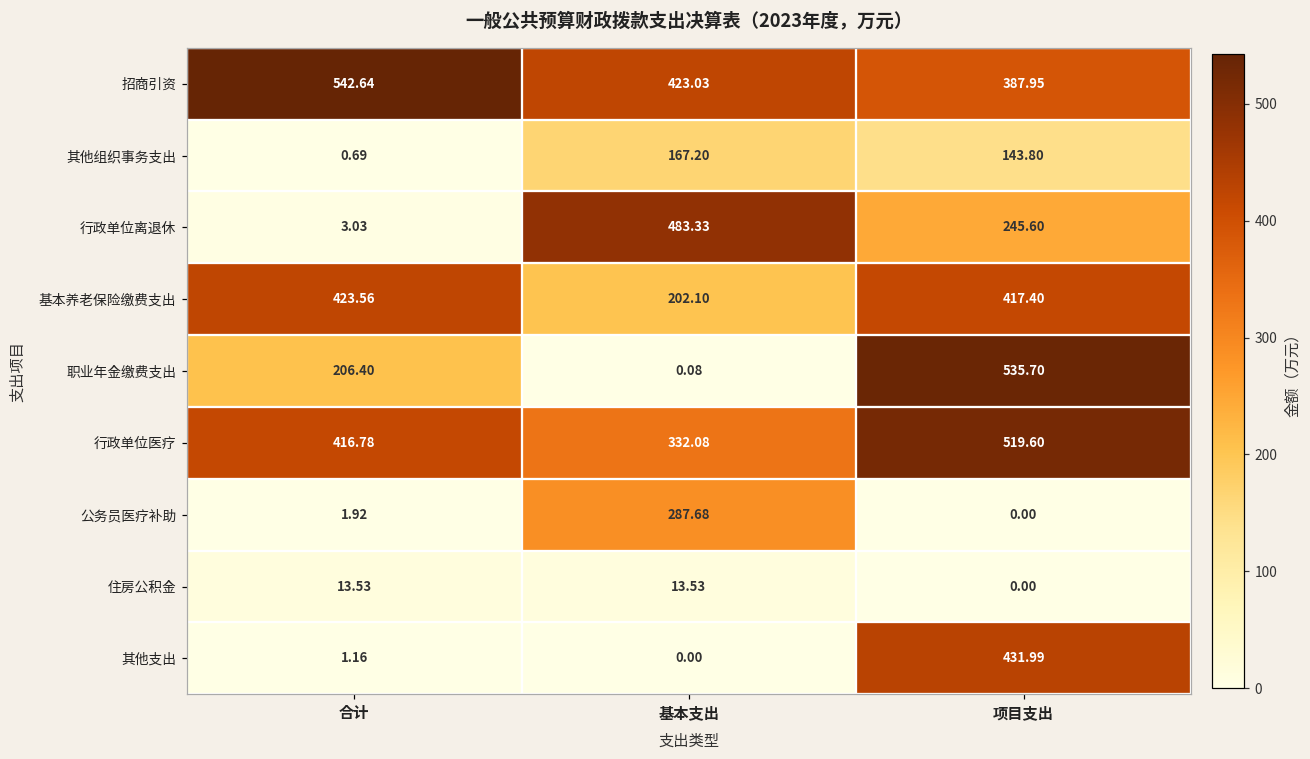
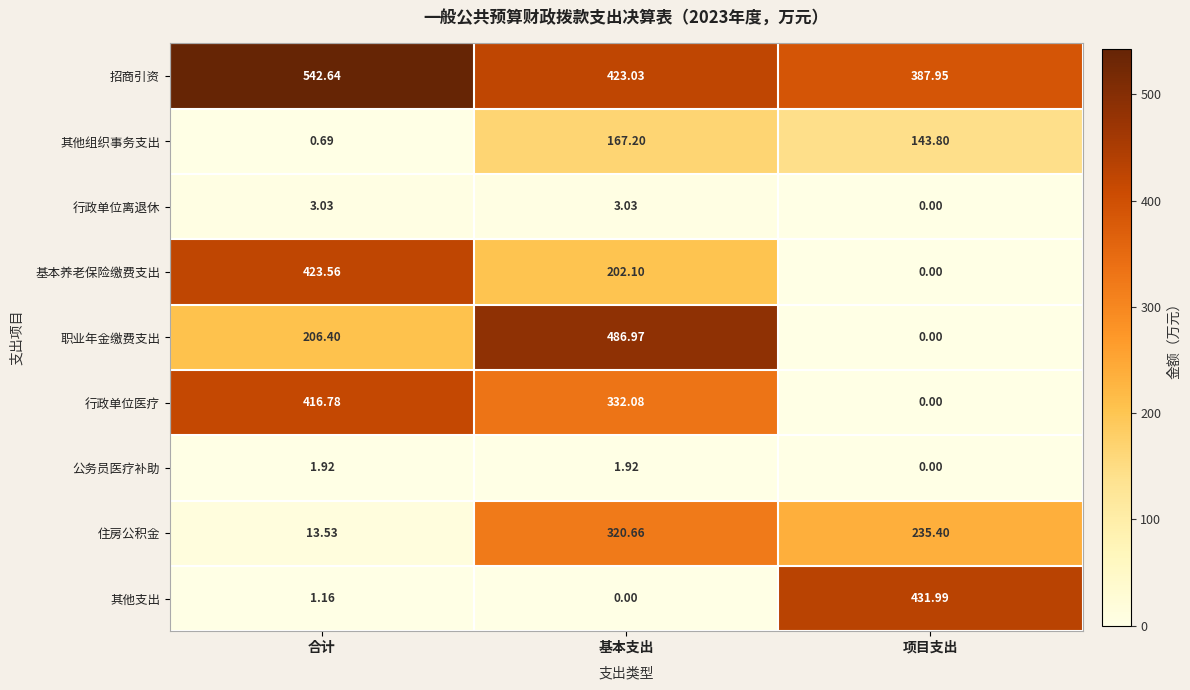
  {
    "招商引资": {
      "合计": 542.64,
      "基本支出": 423.03,
      "项目支出": 387.95
    },
    "其他组织事务支出": {
      "合计": 0.69,
      "基本支出": 167.20,
      "项目支出": 143.80
    },
    "行政单位离退休": {
      "合计": 3.03,
-     "基本支出": 483.33,
-     "项目支出": 245.60
+     "基本支出": 3.03,
+     "项目支出": 0.00
    },
    "基本养老保险缴费支出": {
      "合计": 423.56,
      "基本支出": 202.10,
-     "项目支出": 417.40
+     "项目支出": 0.00
    },
    "职业年金缴费支出": {
      "合计": 206.40,
-     "基本支出": 0.08,
-     "项目支出": 535.70
+     "基本支出": 486.97,
+     "项目支出": 0.00
    },
    "行政单位医疗": {
      "合计": 416.78,
      "基本支出": 332.08,
-     "项目支出": 519.60
+     "项目支出": 0.00
    },
    "公务员医疗补助": {
      "合计": 1.92,
-     "基本支出": 287.68,
+     "基本支出": 1.92,
      "项目支出": 0.00
    },
    "住房公积金": {
      "合计": 13.53,
-     "基本支出": 13.53,
-     "项目支出": 0.00
+     "基本支出": 320.66,
+     "项目支出": 235.40
    },
    "其他支出": {
      "合计": 1.16,
      "基本支出": 0.00,
      "项目支出": 431.99
    }
  }
